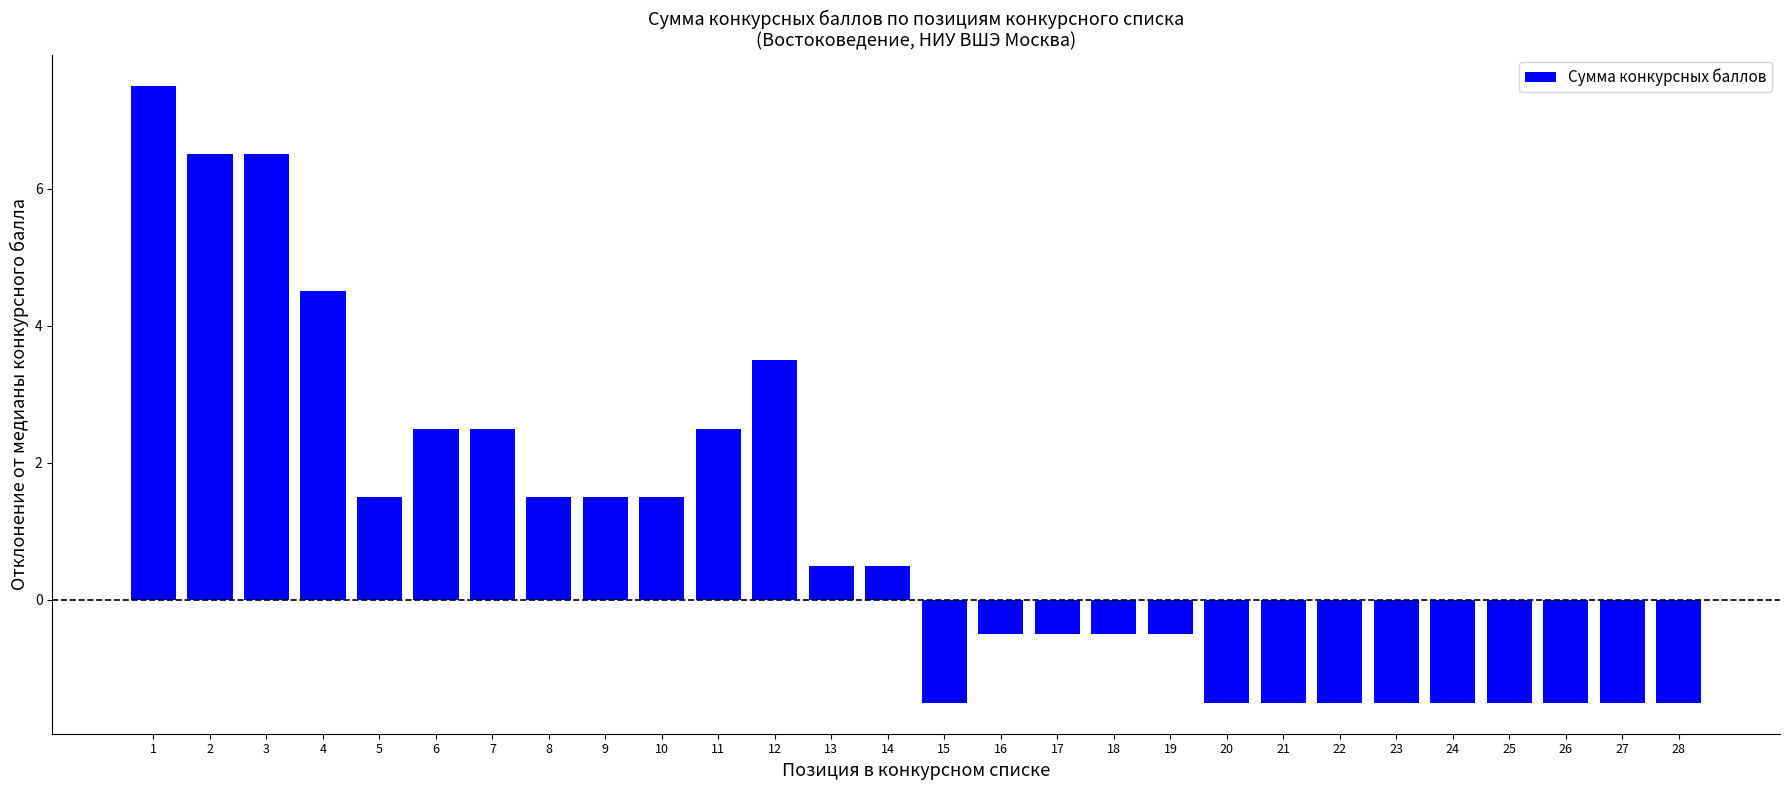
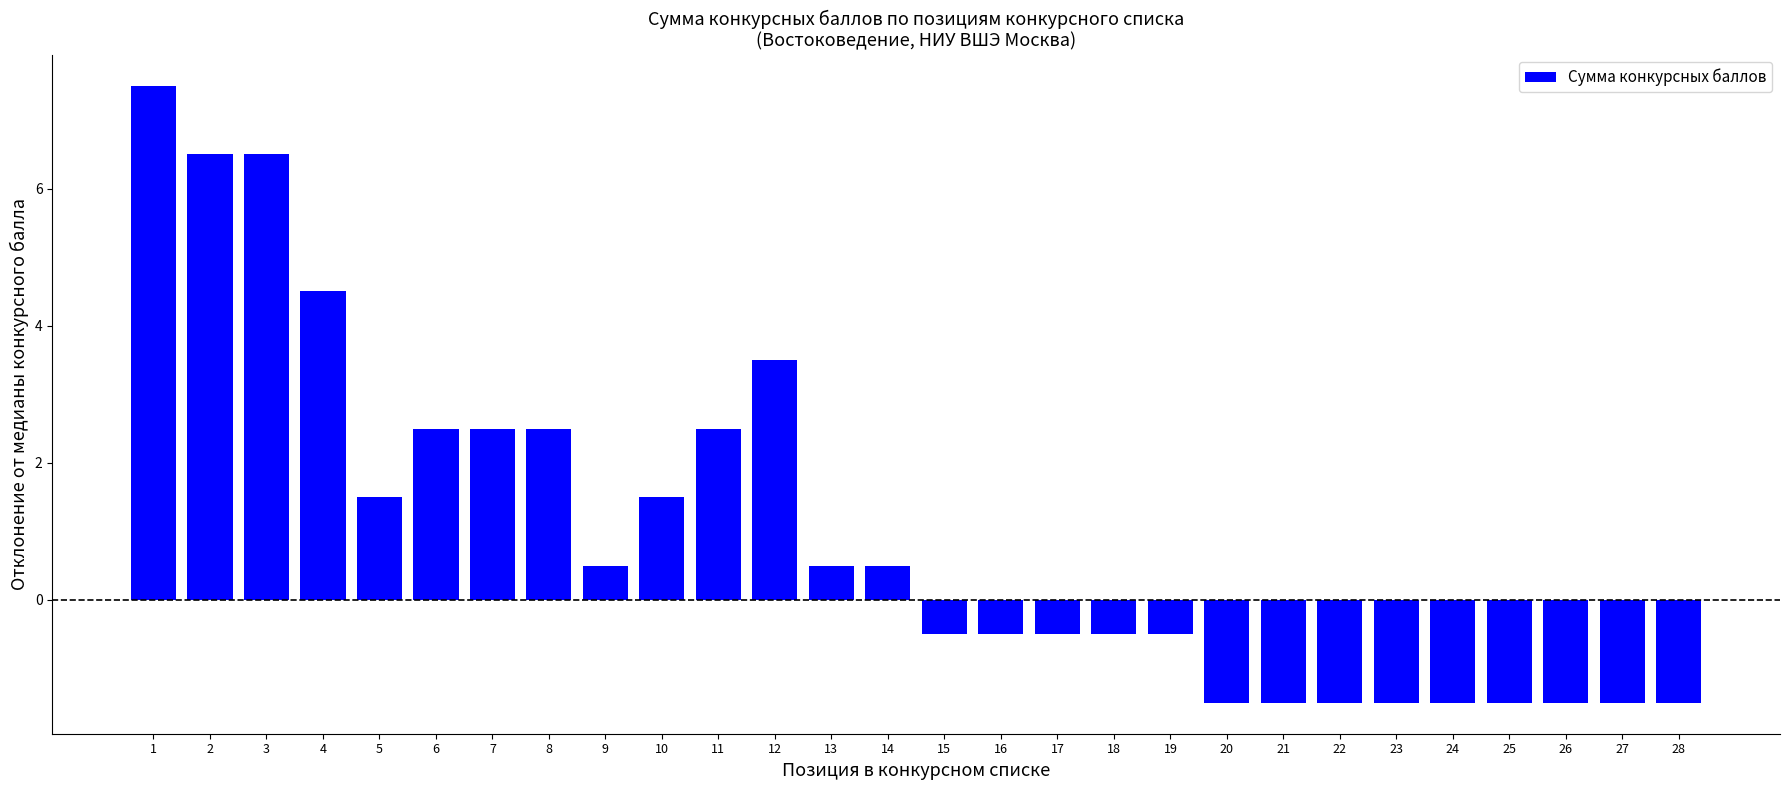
  {
    "1": 7.5,
    "2": 6.5,
    "3": 6.5,
    "4": 4.5,
    "5": 1.5,
    "6": 2.5,
    "7": 2.5,
-   "8": 1.5,
-   "9": 1.5,
+   "8": 2.5,
+   "9": 0.5,
    "10": 1.5,
    "11": 2.5,
    "12": 3.5,
    "13": 0.5,
    "14": 0.5,
-   "15": -1.5,
+   "15": -0.5,
    "16": -0.5,
    "17": -0.5,
    "18": -0.5,
    "19": -0.5,
    "20": -1.5,
    "21": -1.5,
    "22": -1.5,
    "23": -1.5,
    "24": -1.5,
    "25": -1.5,
    "26": -1.5,
    "27": -1.5,
    "28": -1.5
  }
